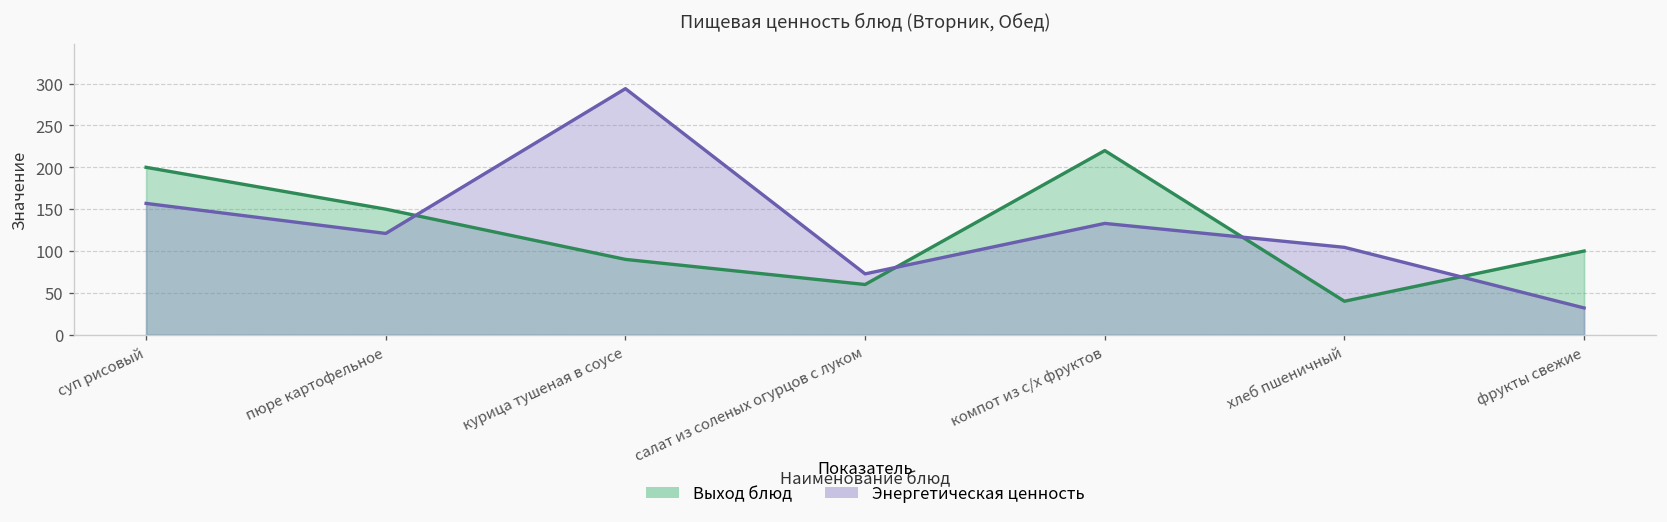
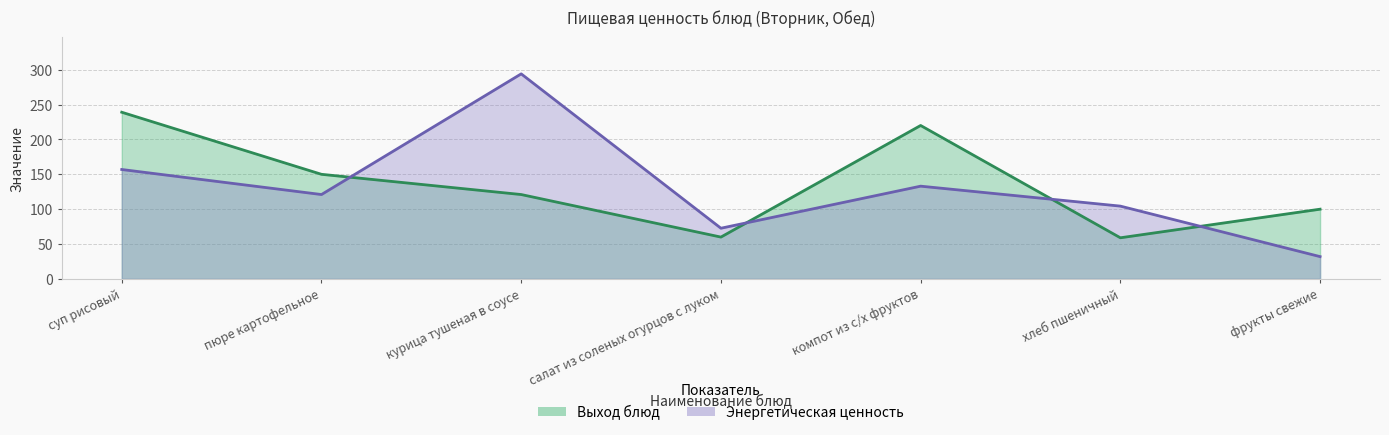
  {
    "Выход блюд": {
-     "суп рисовый": 200,
+     "суп рисовый": 240,
      "пюре картофельное": 150,
-     "курица тушеная в соусе": 90,
+     "курица тушеная в соусе": 120,
      "салат из соленых огурцов с луком": 60,
      "компот из с/х фруктов": 220,
-     "хлеб пшеничный": 40,
+     "хлеб пшеничный": 60,
      "фрукты свежие": 100
    },
    "Энергетическая ценность": {
      "суп рисовый": 160,
      "пюре картофельное": 120,
      "курица тушеная в соусе": 290,
      "салат из соленых огурцов с луком": 70,
      "компот из с/х фруктов": 130,
      "хлеб пшеничный": 100,
      "фрукты свежие": 30
    }
  }
